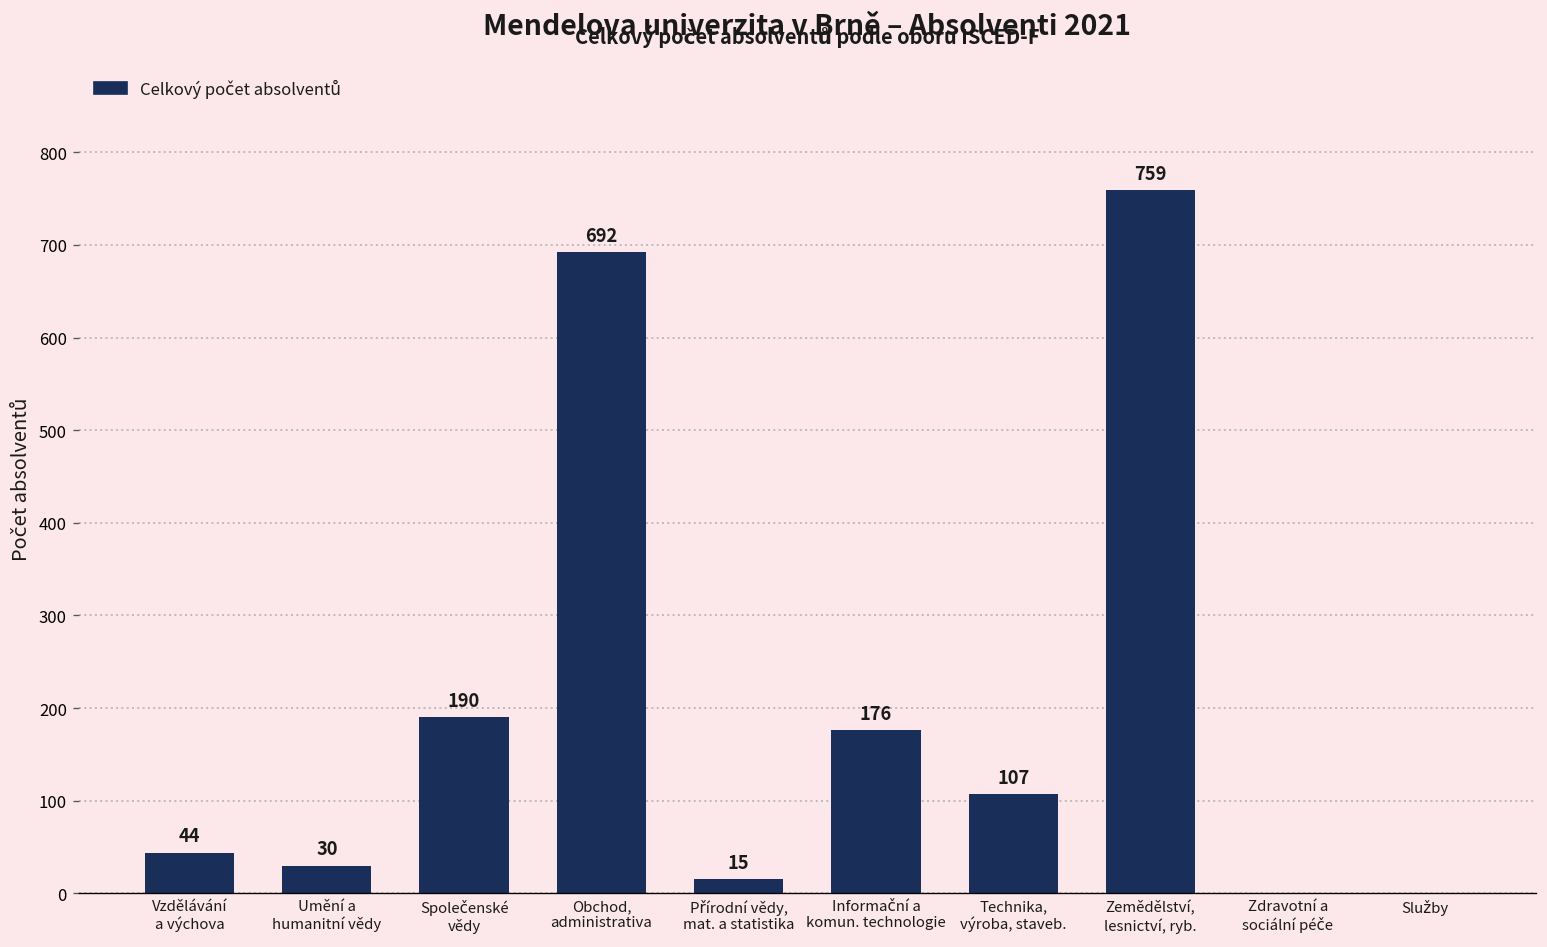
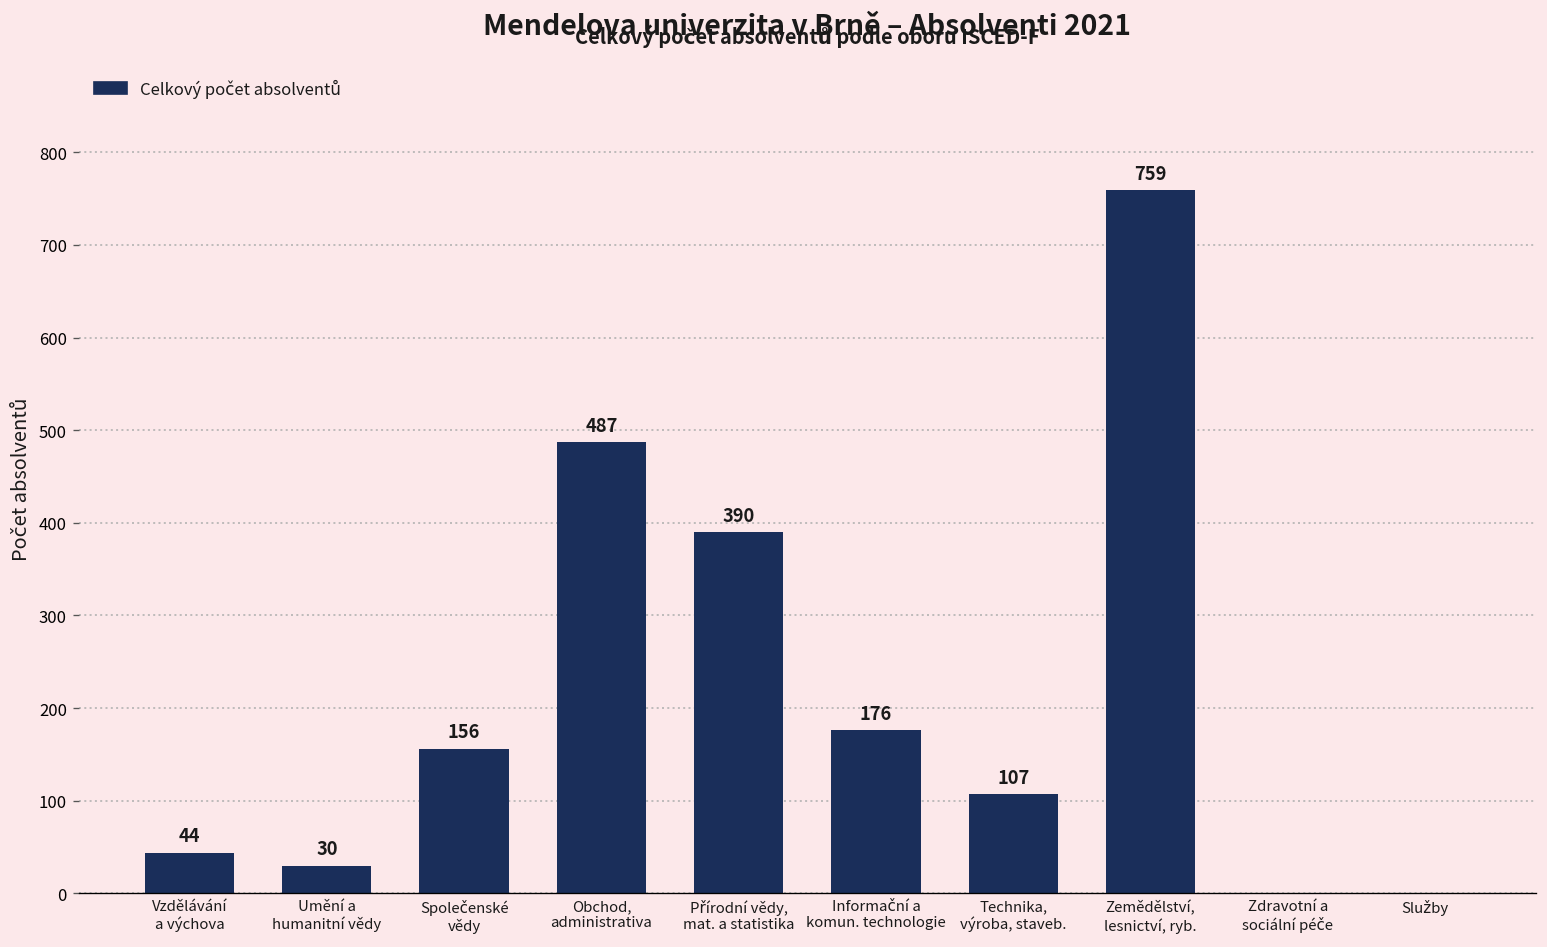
  {
    "Vzdělávání a výchova": 44,
    "Umění a humanitní vědy": 30,
-   "Společenské vědy": 190,
-   "Obchod, administrativa": 692,
-   "Přírodní vědy, mat. a statistika": 15,
+   "Společenské vědy": 156,
+   "Obchod, administrativa": 487,
+   "Přírodní vědy, mat. a statistika": 390,
    "Informační a komun. technologie": 176,
    "Technika, výroba, staveb.": 107,
    "Zemědělství, lesnictví, ryb.": 759
  }
